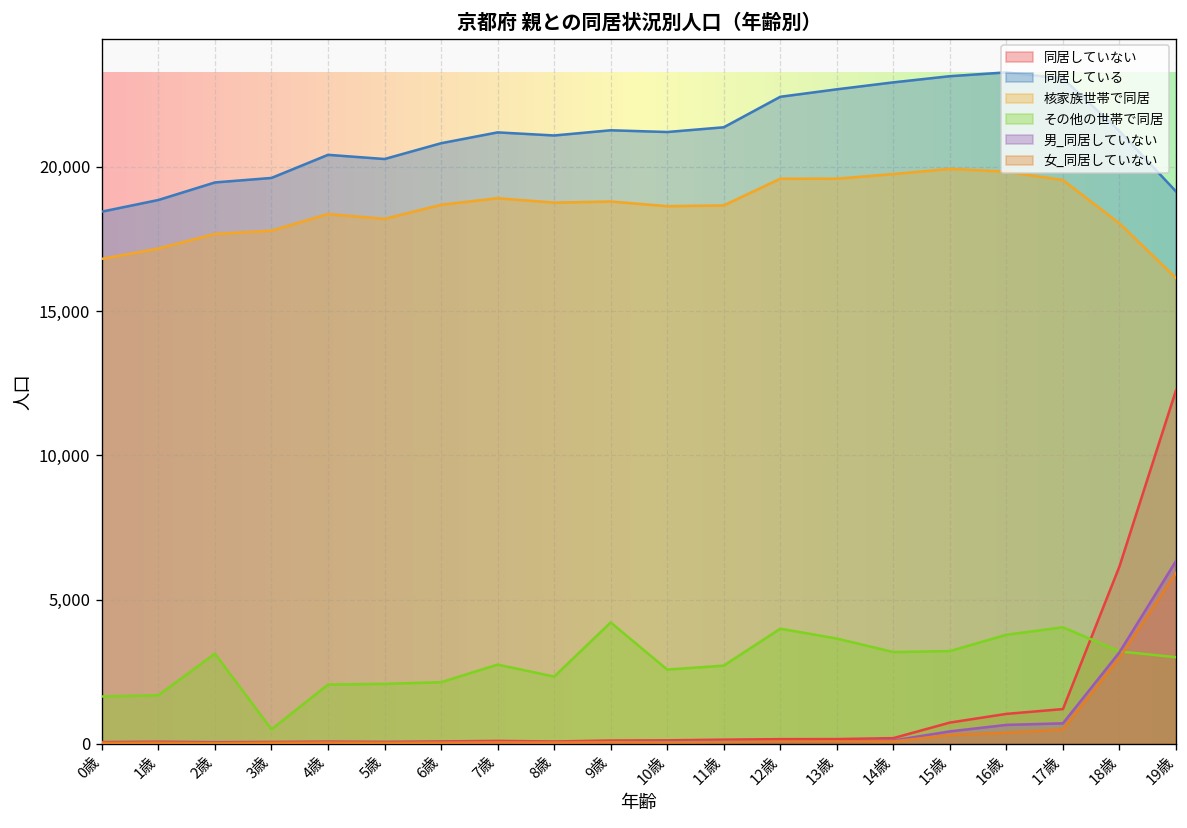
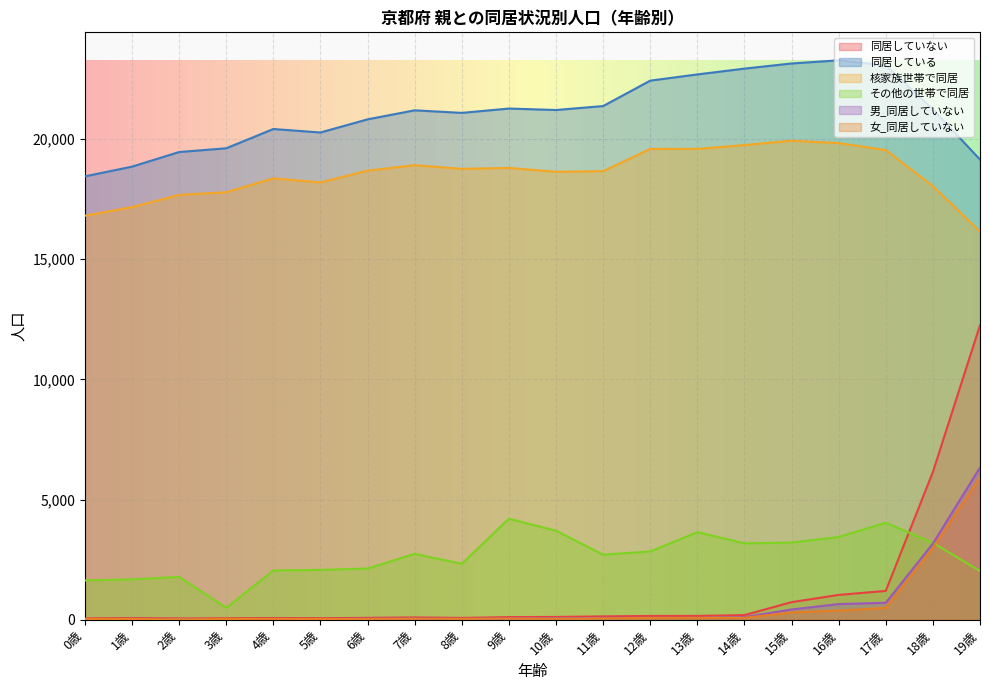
  {
    "その他の世帯で同居": {
      "0歳": "1,600",
      "1歳": "1,700",
-     "2歳": "3,100",
+     "2歳": "1,800",
      "3歳": "500",
      "4歳": "2,100",
      "5歳": "2,100",
      "6歳": "2,100",
      "7歳": "2,700",
      "8歳": "2,300",
      "9歳": "4,200",
-     "10歳": "2,600",
+     "10歳": "3,700",
      "11歳": "2,700",
-     "12歳": "4,000",
+     "12歳": "2,800",
      "13歳": "3,600",
      "14歳": "3,200",
      "15歳": "3,200",
-     "16歳": "3,800",
+     "16歳": "3,400",
      "17歳": "4,000",
-     "19歳": "3,000"
+     "19歳": "2,000"
    }
  }
